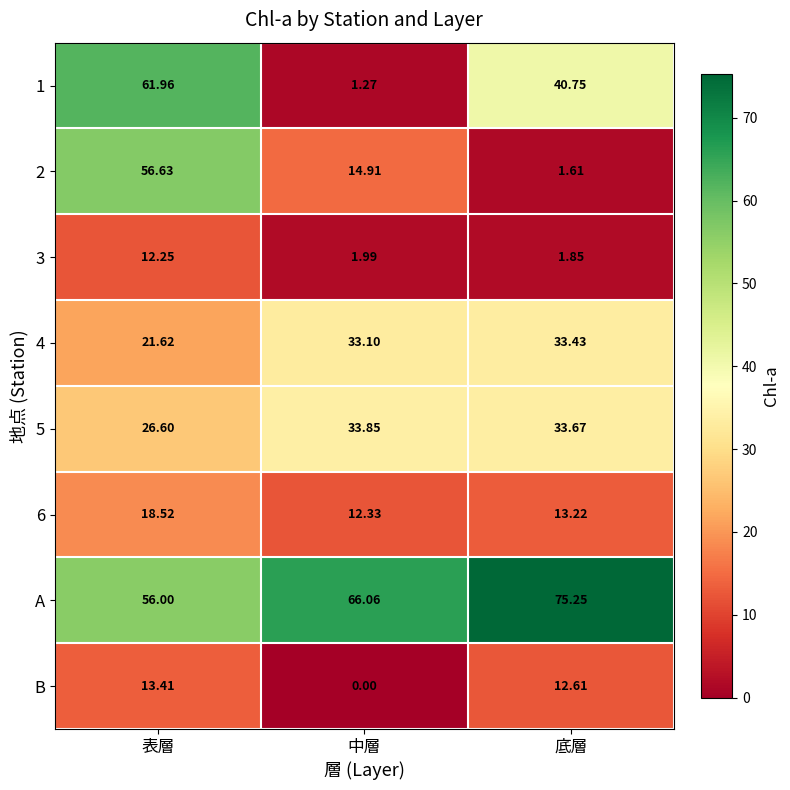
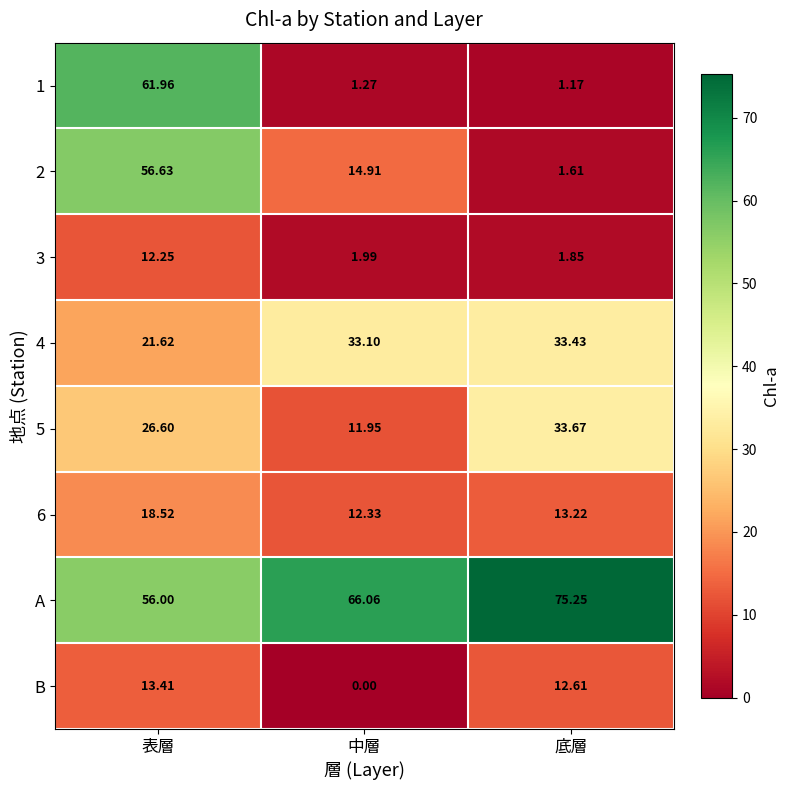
  {
    "1": {
      "表層": 61.96,
      "中層": 1.27,
-     "底層": 40.75
+     "底層": 1.17
    },
    "2": {
      "表層": 56.63,
      "中層": 14.91,
      "底層": 1.61
    },
    "3": {
      "表層": 12.25,
      "中層": 1.99,
      "底層": 1.85
    },
    "4": {
      "表層": 21.62,
      "中層": 33.10,
      "底層": 33.43
    },
    "5": {
      "表層": 26.60,
-     "中層": 33.85,
+     "中層": 11.95,
      "底層": 33.67
    },
    "6": {
      "表層": 18.52,
      "中層": 12.33,
      "底層": 13.22
    },
    "A": {
      "表層": 56.00,
      "中層": 66.06,
      "底層": 75.25
    },
    "B": {
      "表層": 13.41,
      "中層": 0.00,
      "底層": 12.61
    }
  }
